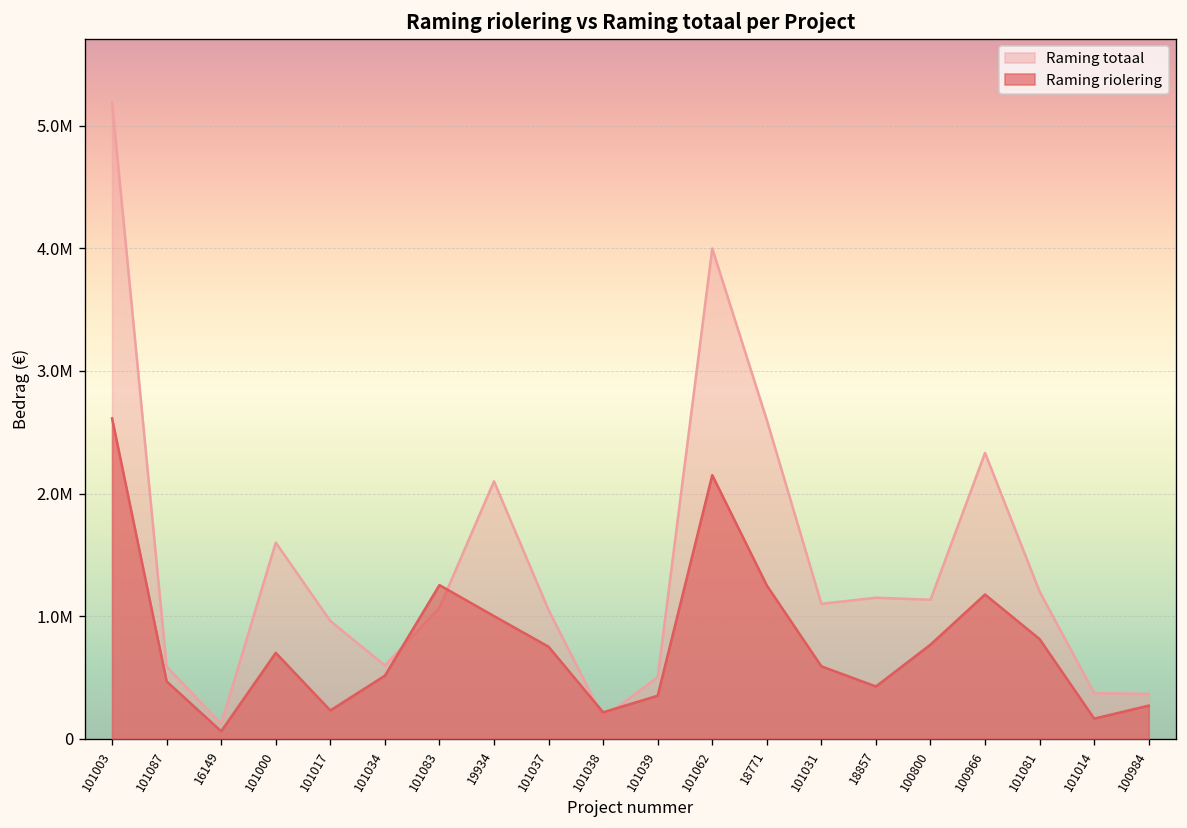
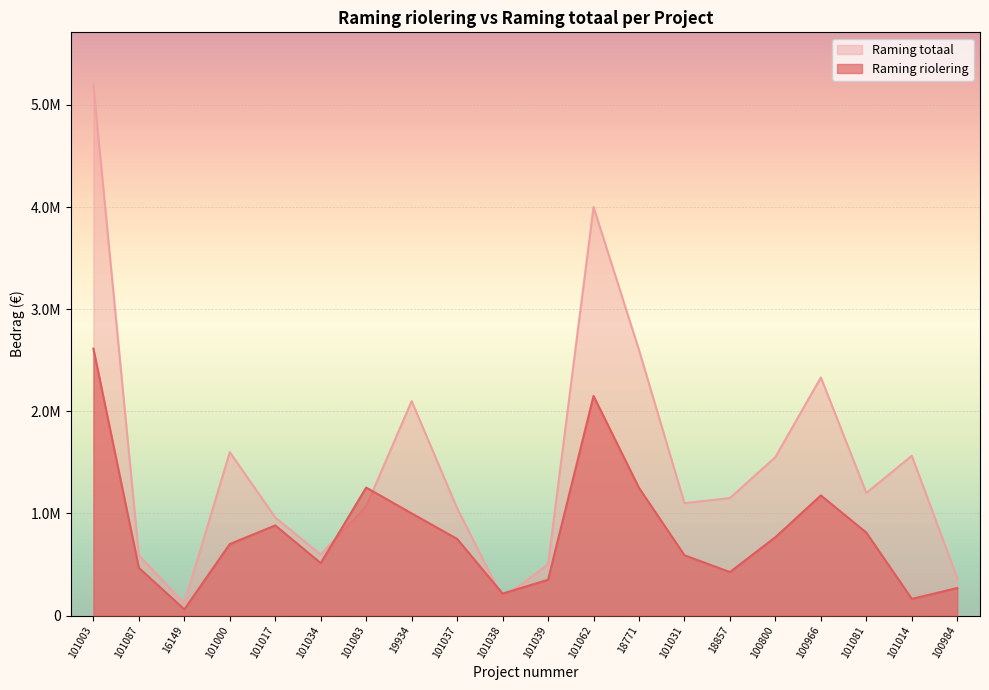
  {
    "Raming totaal": {
      "101003": 5190000,
      "101087": 590000,
      "16149": 120000,
      "101000": 1600000,
      "101017": 960000,
      "101034": 600000,
      "101083": 1070000,
      "19934": 2100000,
      "101037": 1050000,
      "101038": 170000,
      "101039": 500000,
      "101062": 4000000,
      "18771": 2600000,
      "101031": 1100000,
      "18857": 1150000,
-     "100800": 1130000,
+     "100800": 1550000,
      "100966": 2330000,
      "101081": 1200000,
-     "101014": 370000,
+     "101014": 1560000,
      "100984": 360000
    },
    "Raming riolering": {
      "101003": 2610000,
      "101087": 470000,
      "16149": 60000,
      "101000": 700000,
-     "101017": 230000,
+     "101017": 880000,
      "101034": 510000,
      "101083": 1250000,
      "19934": 1000000,
      "101037": 750000,
      "101038": 220000,
      "101039": 350000,
      "101062": 2150000,
      "18771": 1250000,
      "101031": 590000,
      "18857": 430000,
      "100800": 770000,
      "100966": 1180000,
      "101081": 810000,
      "101014": 160000,
      "100984": 270000
    }
  }
